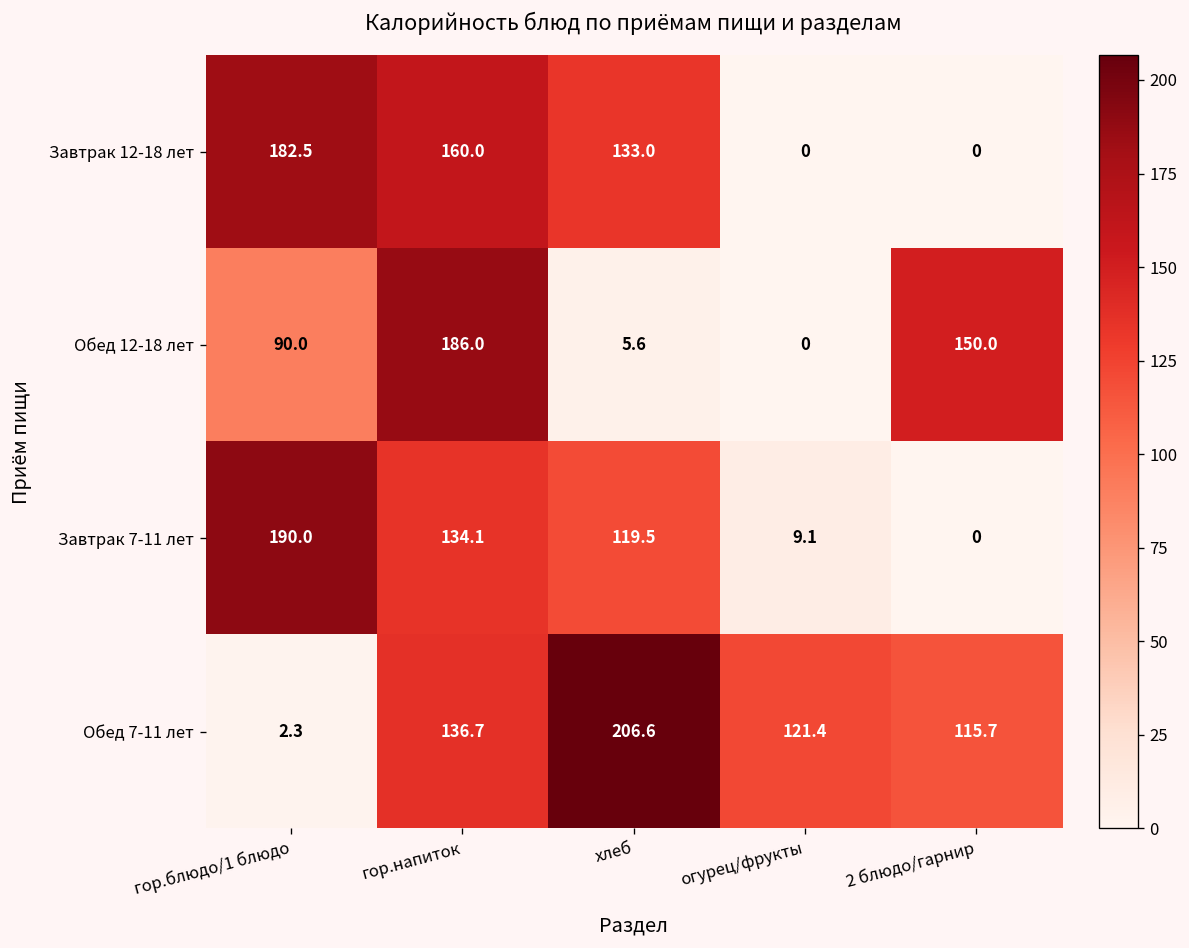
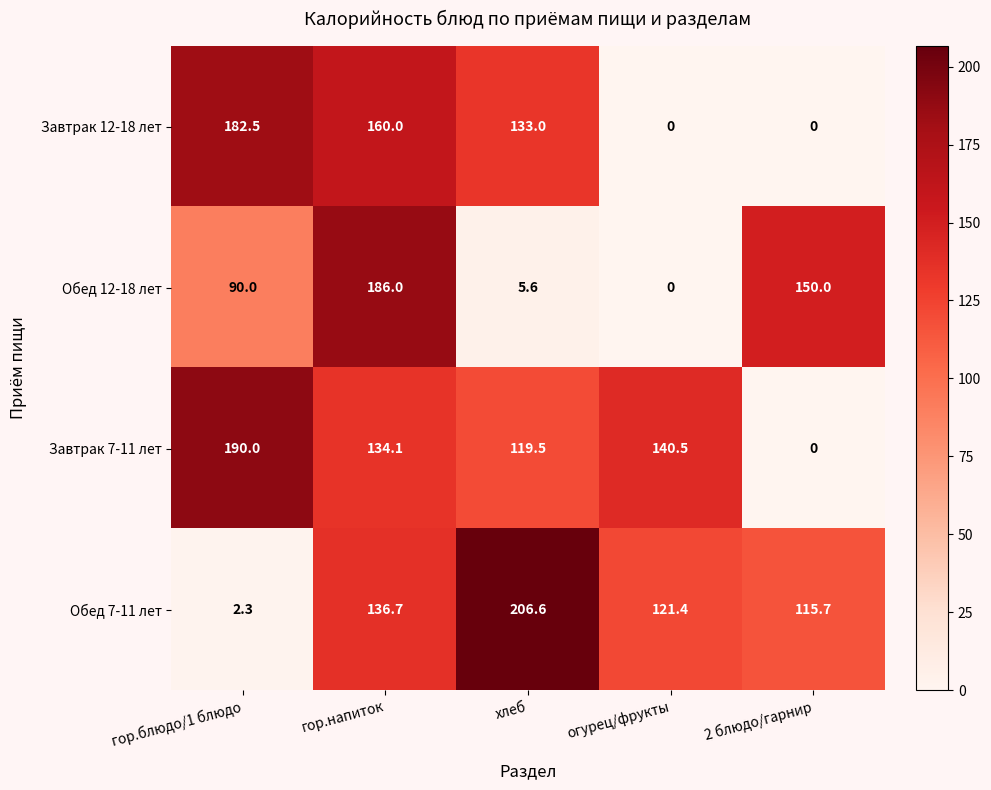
  {
    "Завтрак 12-18 лет": {
      "гор.блюдо/1 блюдо": 182.5,
      "гор.напиток": 160.0,
      "хлеб": 133.0,
      "огурец/фрукты": 0,
      "2 блюдо/гарнир": 0
    },
    "Обед 12-18 лет": {
      "гор.блюдо/1 блюдо": 90.0,
      "гор.напиток": 186.0,
      "хлеб": 5.6,
      "огурец/фрукты": 0,
      "2 блюдо/гарнир": 150.0
    },
    "Завтрак 7-11 лет": {
      "гор.блюдо/1 блюдо": 190.0,
      "гор.напиток": 134.1,
      "хлеб": 119.5,
-     "огурец/фрукты": 9.1,
+     "огурец/фрукты": 140.5,
      "2 блюдо/гарнир": 0
    },
    "Обед 7-11 лет": {
      "гор.блюдо/1 блюдо": 2.3,
      "гор.напиток": 136.7,
      "хлеб": 206.6,
      "огурец/фрукты": 121.4,
      "2 блюдо/гарнир": 115.7
    }
  }
